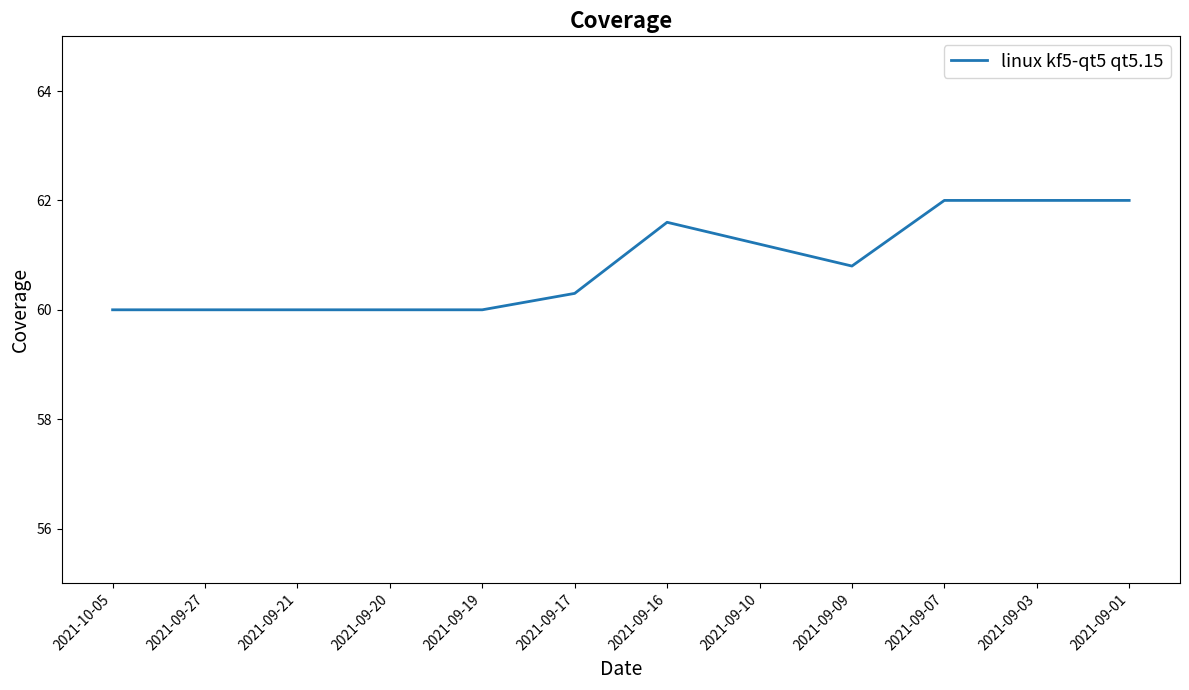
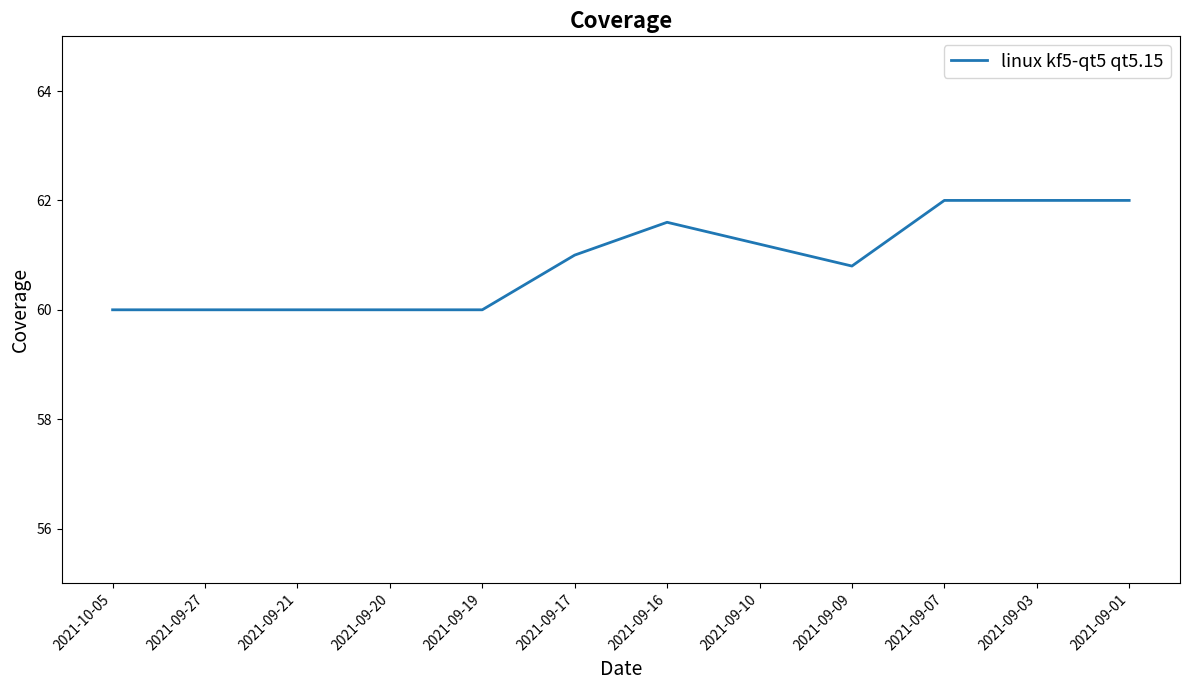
  {
    "2021-10-05": 60.0,
    "2021-09-27": 60.0,
    "2021-09-21": 60.0,
    "2021-09-20": 60.0,
    "2021-09-19": 60.0,
-   "2021-09-17": 60.3,
+   "2021-09-17": 61.0,
    "2021-09-16": 61.6,
    "2021-09-10": 61.2,
    "2021-09-09": 60.8,
    "2021-09-07": 62.0,
    "2021-09-03": 62.0,
    "2021-09-01": 62.0
  }
